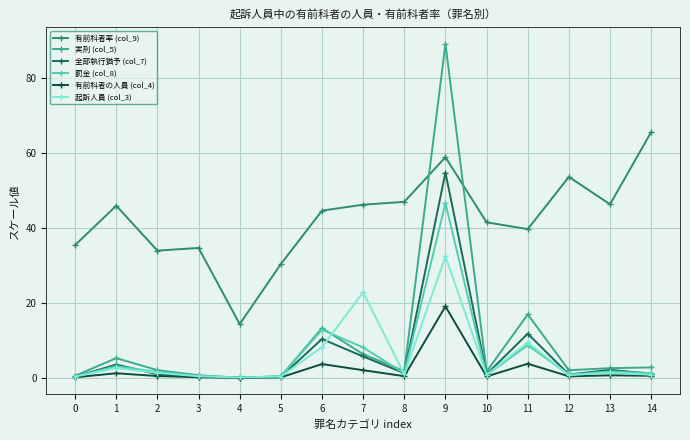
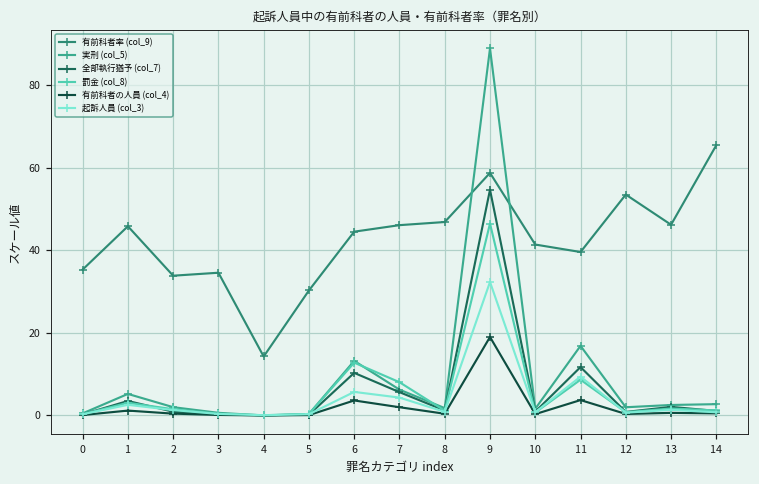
  {
    "起訴人員 (col_3)": {
-     "6": 8,
-     "7": 23,
+     "6": 6,
+     "7": 4,
      "9": 32,
      "11": 9
    }
  }
